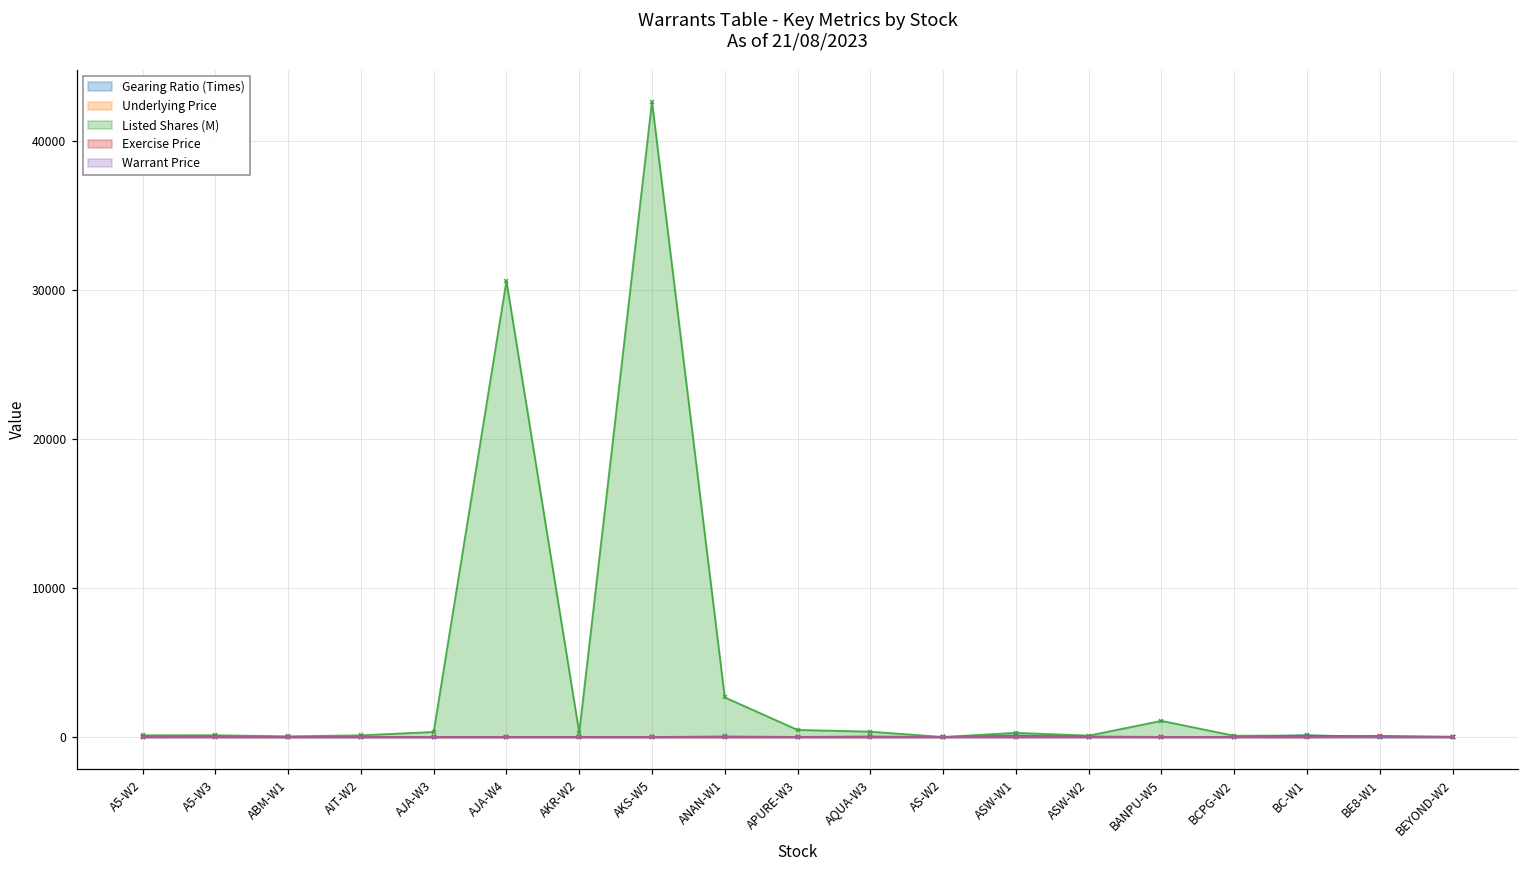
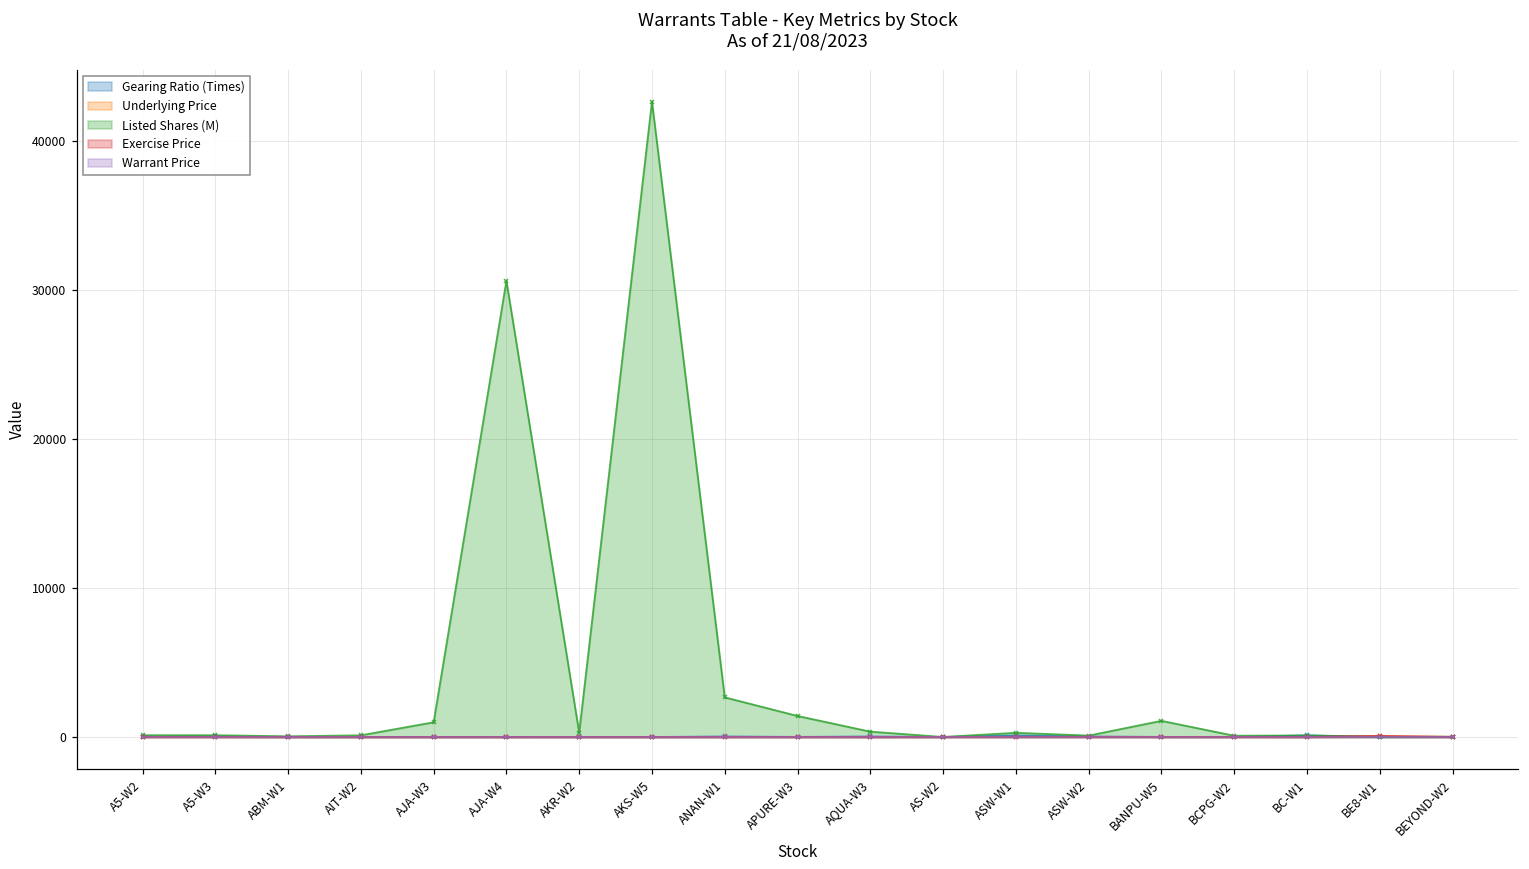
  {
    "Listed Shares (M)": {
-     "AJA-W3": 300,
+     "AJA-W3": 1000,
      "AJA-W4": 30600,
      "AKR-W2": 300,
      "AKS-W5": 42700,
      "ANAN-W1": 2700,
-     "APURE-W3": 500,
+     "APURE-W3": 1400,
      "AQUA-W3": 400,
      "BANPU-W5": 1100
    }
  }
